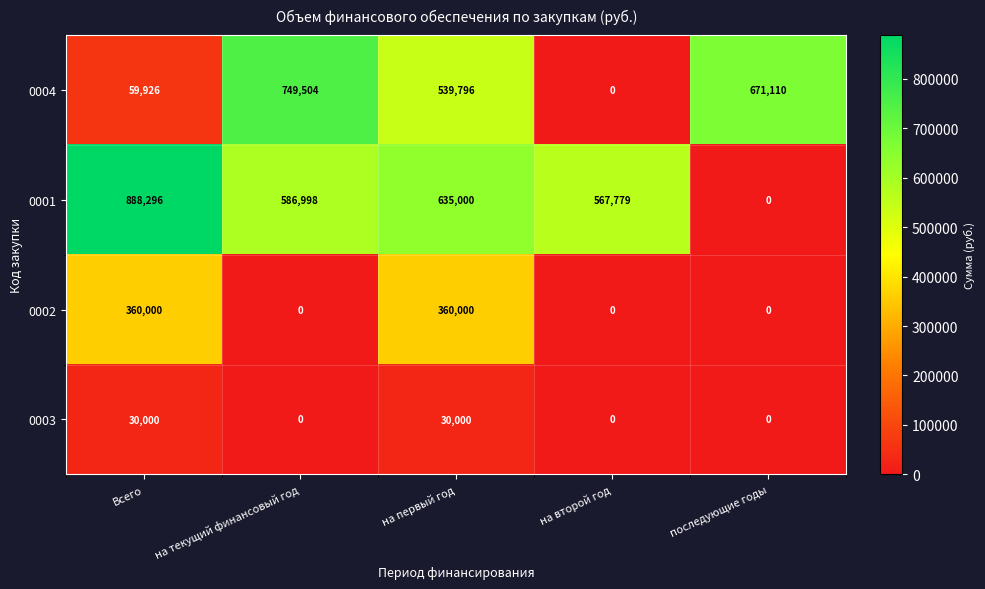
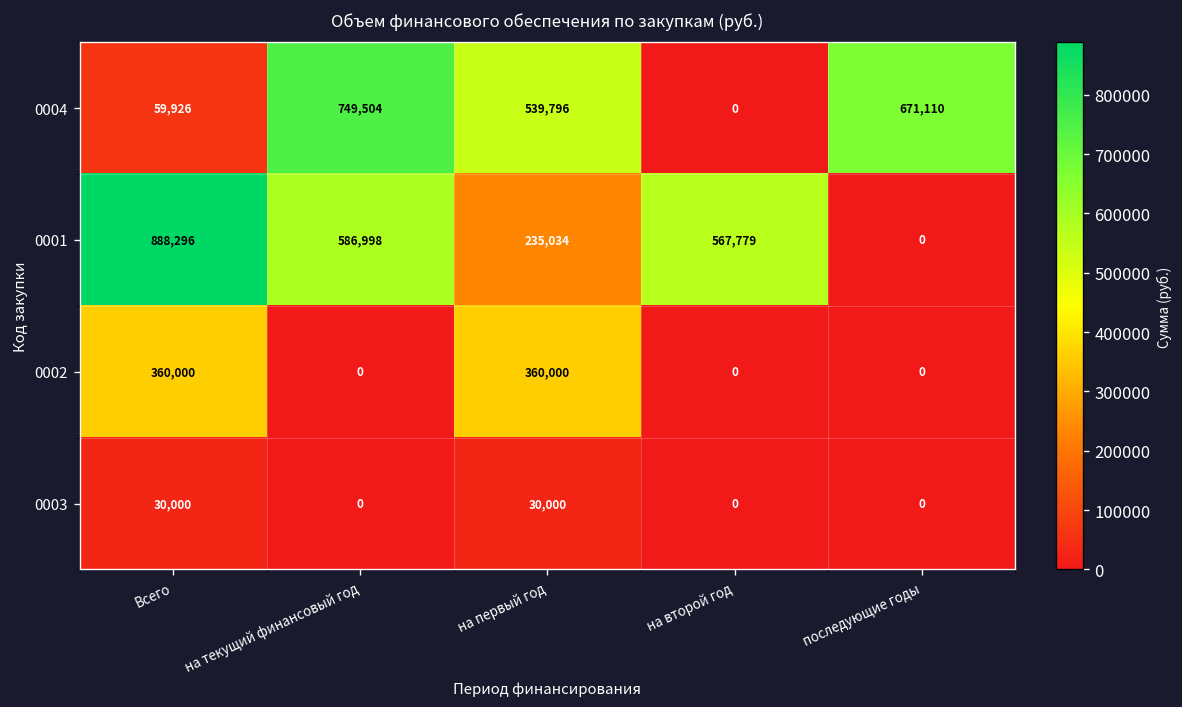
  {
    "0004": {
      "Всего": "59,926",
      "на текущий финансовый год": "749,504",
      "на первый год": "539,796",
      "на второй год": "0",
      "последующие годы": "671,110"
    },
    "0001": {
      "Всего": "888,296",
      "на текущий финансовый год": "586,998",
-     "на первый год": "635,000",
+     "на первый год": "235,034",
      "на второй год": "567,779",
      "последующие годы": "0"
    },
    "0002": {
      "Всего": "360,000",
      "на текущий финансовый год": "0",
      "на первый год": "360,000",
      "на второй год": "0",
      "последующие годы": "0"
    },
    "0003": {
      "Всего": "30,000",
      "на текущий финансовый год": "0",
      "на первый год": "30,000",
      "на второй год": "0",
      "последующие годы": "0"
    }
  }
